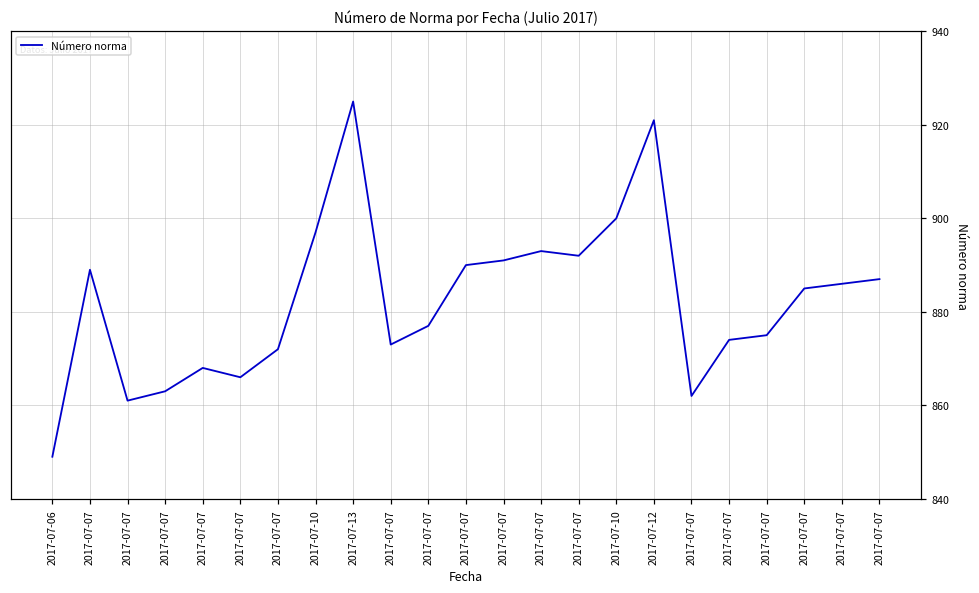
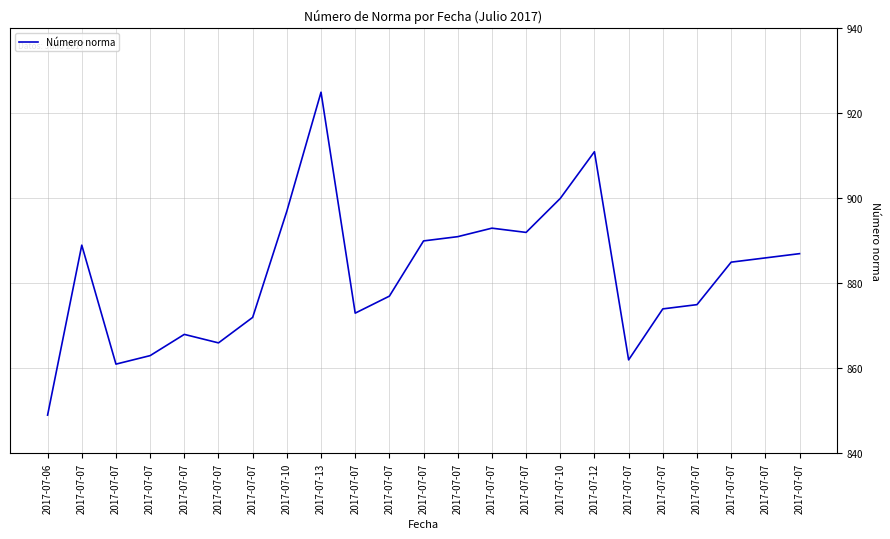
  {
    "2017-07-06": 849,
    "2017-07-13": 925,
-   "2017-07-12": 921
+   "2017-07-12": 911
  }
